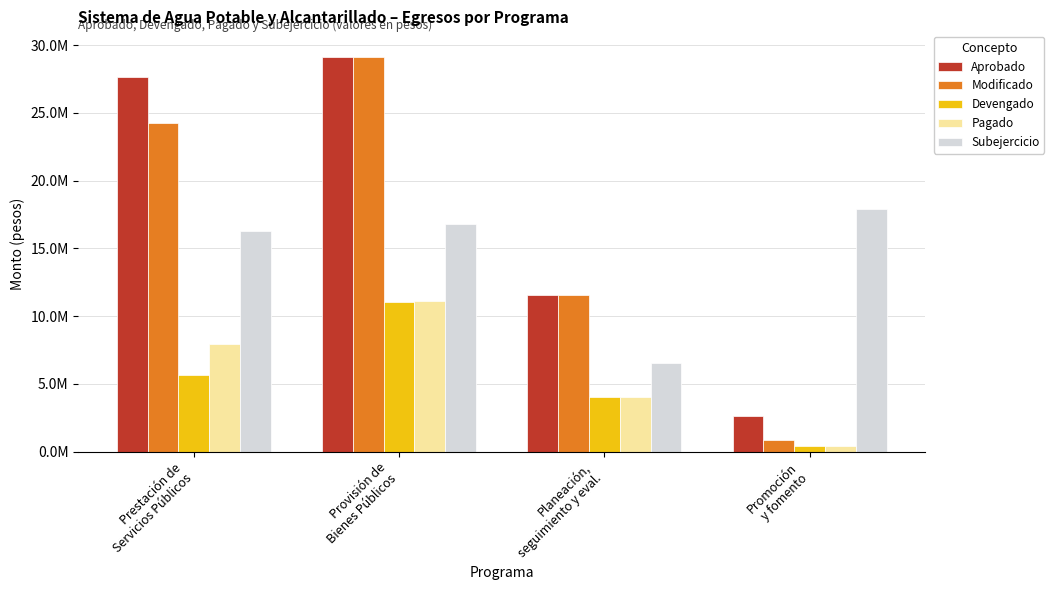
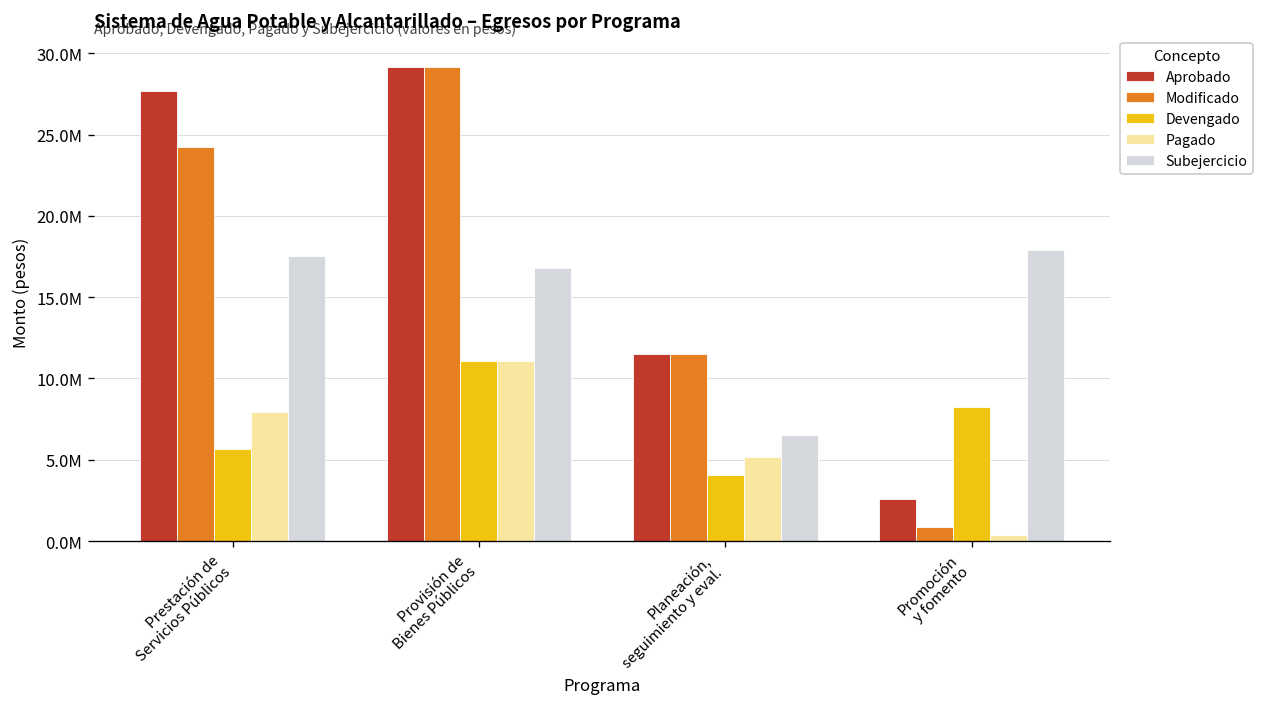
  {
    "Aprobado": {
      "Prestación de Servicios Públicos": 27700000,
      "Provisión de Bienes Públicos": 29200000,
      "Planeación, seguimiento y eval.": 11500000,
      "Promoción y fomento": 2600000
    },
    "Modificado": {
      "Prestación de Servicios Públicos": 24200000,
      "Provisión de Bienes Públicos": 29200000,
      "Planeación, seguimiento y eval.": 11500000,
      "Promoción y fomento": 900000
    },
    "Devengado": {
      "Prestación de Servicios Públicos": 5600000,
      "Provisión de Bienes Públicos": 11100000,
      "Planeación, seguimiento y eval.": 4100000,
-     "Promoción y fomento": 400000
+     "Promoción y fomento": 8300000
    },
    "Pagado": {
      "Prestación de Servicios Públicos": 8000000,
      "Provisión de Bienes Públicos": 11100000,
-     "Planeación, seguimiento y eval.": 4000000,
+     "Planeación, seguimiento y eval.": 5200000,
      "Promoción y fomento": 400000
    },
    "Subejercicio": {
-     "Prestación de Servicios Públicos": 16300000,
+     "Prestación de Servicios Públicos": 17600000,
      "Provisión de Bienes Públicos": 16800000,
      "Planeación, seguimiento y eval.": 6500000,
      "Promoción y fomento": 17900000
    }
  }
